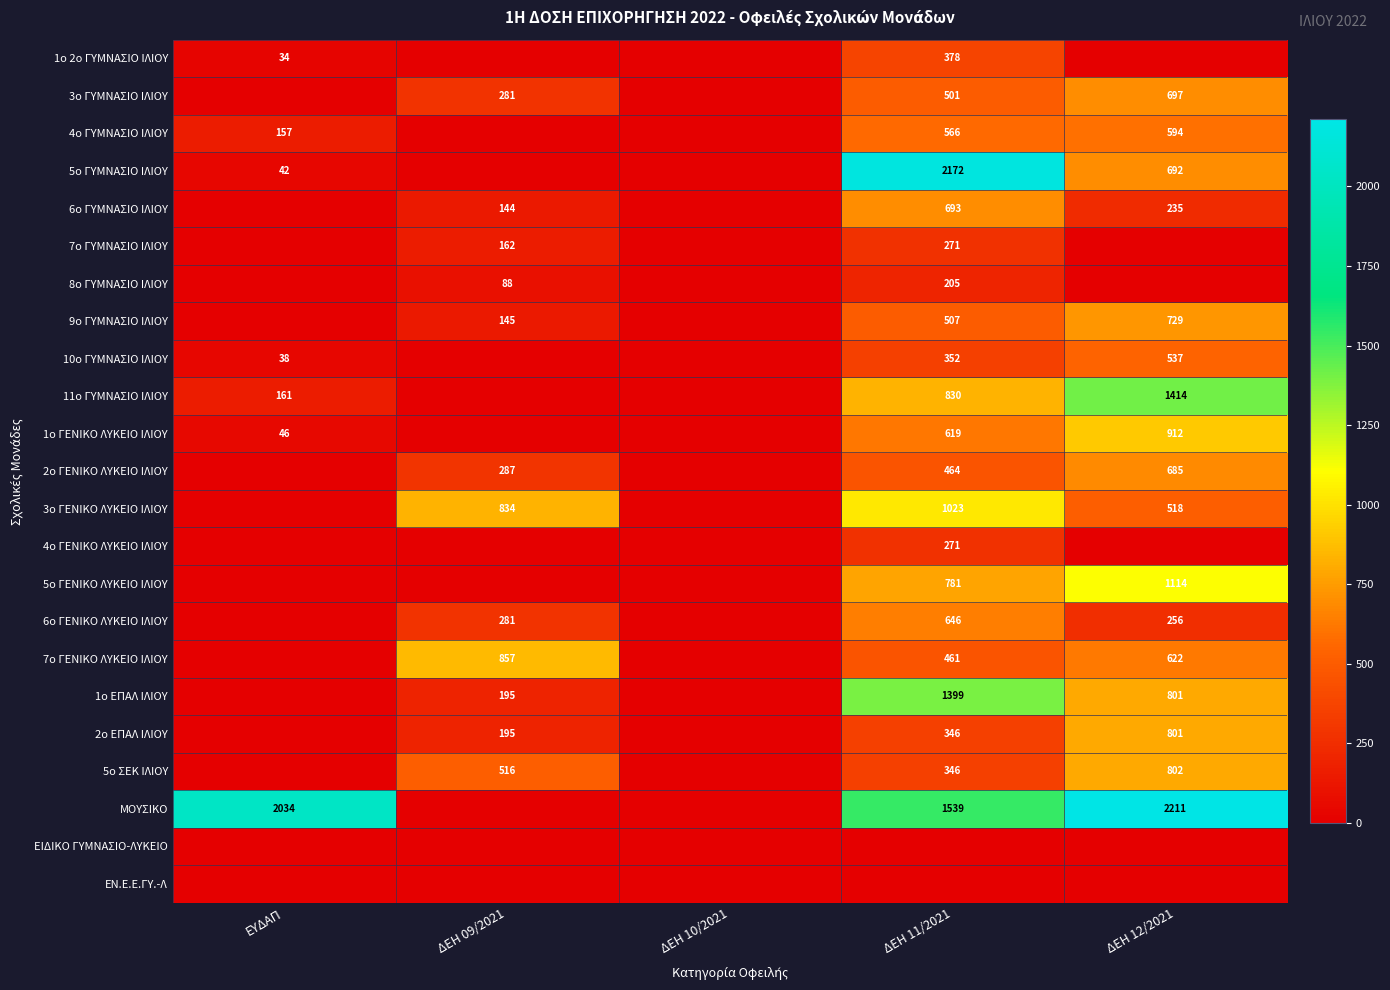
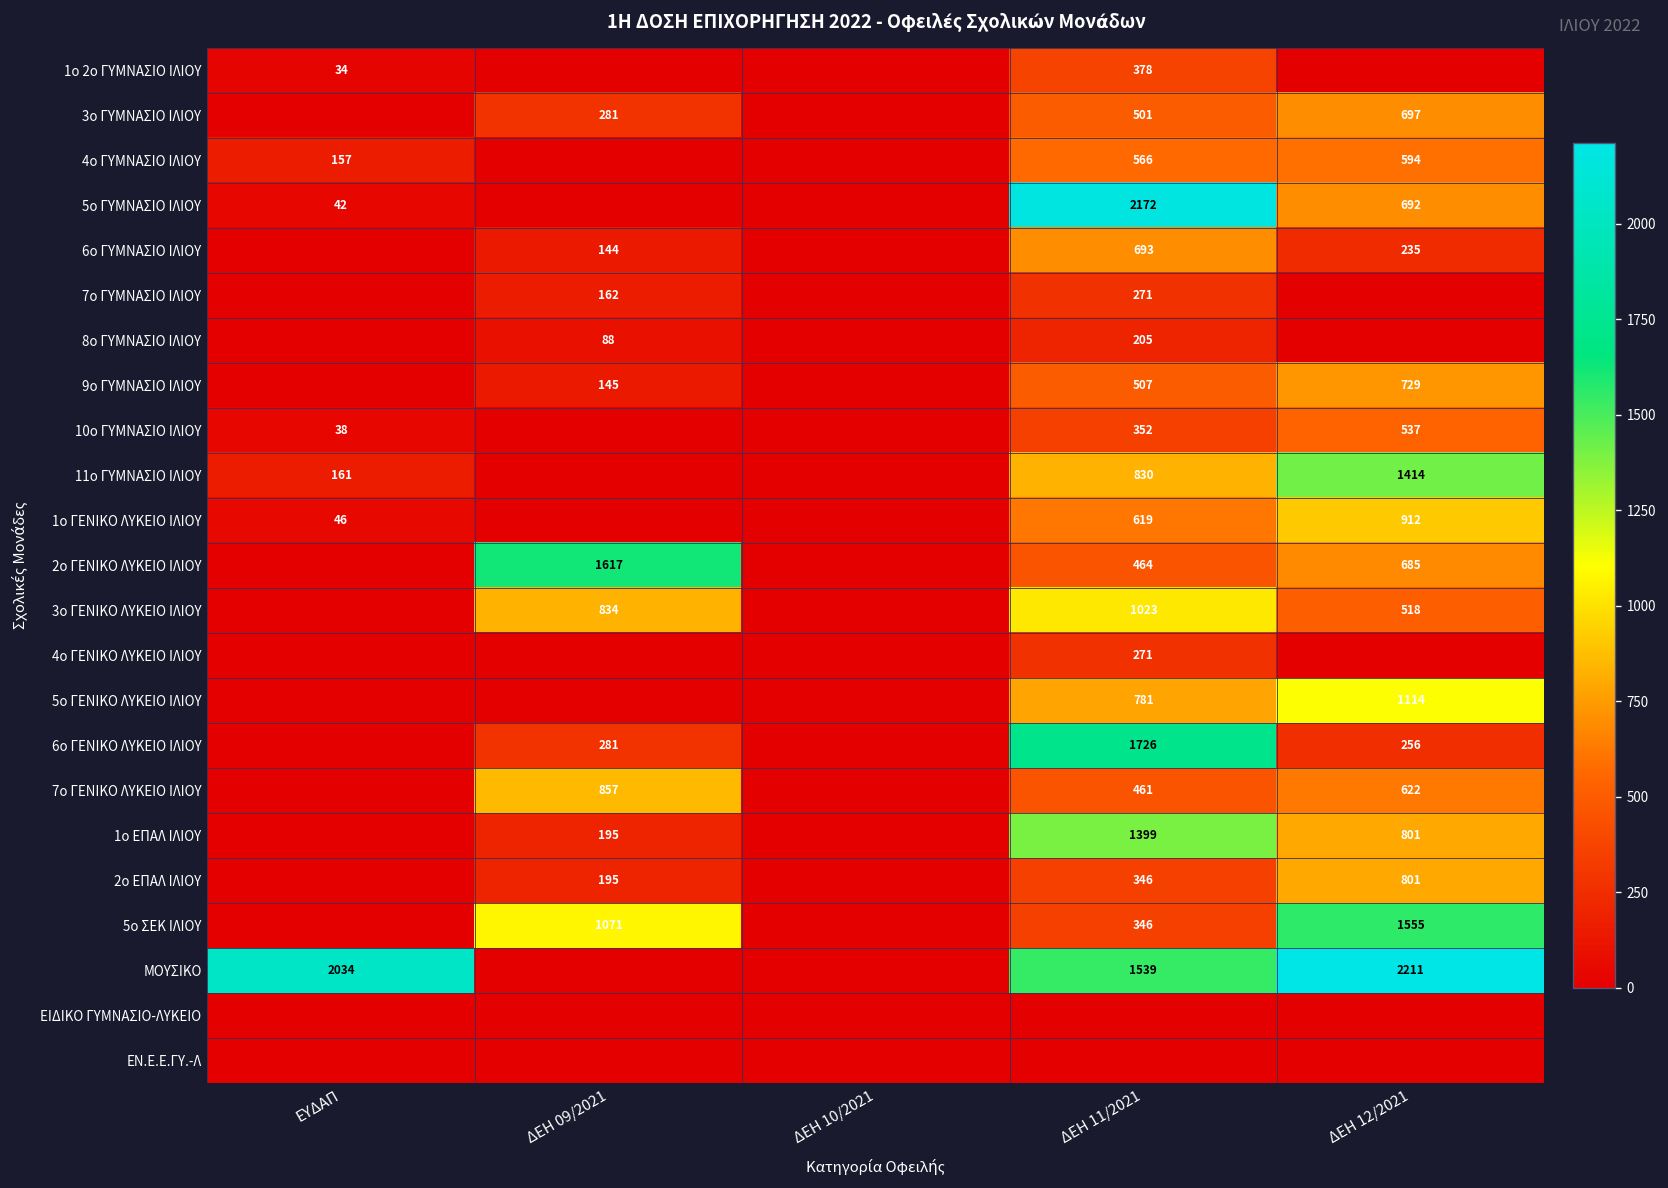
  {
    "1ο 2ο ΓΥΜΝΑΣΙΟ ΙΛΙΟΥ": {
      "ΕΥΔΑΠ": 34,
      "ΔΕΗ 11/2021": 378
    },
    "3ο ΓΥΜΝΑΣΙΟ ΙΛΙΟΥ": {
      "ΔΕΗ 09/2021": 281,
      "ΔΕΗ 11/2021": 501,
      "ΔΕΗ 12/2021": 697
    },
    "4ο ΓΥΜΝΑΣΙΟ ΙΛΙΟΥ": {
      "ΕΥΔΑΠ": 157,
      "ΔΕΗ 11/2021": 566,
      "ΔΕΗ 12/2021": 594
    },
    "5ο ΓΥΜΝΑΣΙΟ ΙΛΙΟΥ": {
      "ΕΥΔΑΠ": 42,
      "ΔΕΗ 11/2021": 2172,
      "ΔΕΗ 12/2021": 692
    },
    "6ο ΓΥΜΝΑΣΙΟ ΙΛΙΟΥ": {
      "ΔΕΗ 09/2021": 144,
      "ΔΕΗ 11/2021": 693,
      "ΔΕΗ 12/2021": 235
    },
    "7ο ΓΥΜΝΑΣΙΟ ΙΛΙΟΥ": {
      "ΔΕΗ 09/2021": 162,
      "ΔΕΗ 11/2021": 271
    },
    "8ο ΓΥΜΝΑΣΙΟ ΙΛΙΟΥ": {
      "ΔΕΗ 09/2021": 88,
      "ΔΕΗ 11/2021": 205
    },
    "9ο ΓΥΜΝΑΣΙΟ ΙΛΙΟΥ": {
      "ΔΕΗ 09/2021": 145,
      "ΔΕΗ 11/2021": 507,
      "ΔΕΗ 12/2021": 729
    },
    "10ο ΓΥΜΝΑΣΙΟ ΙΛΙΟΥ": {
      "ΕΥΔΑΠ": 38,
      "ΔΕΗ 11/2021": 352,
      "ΔΕΗ 12/2021": 537
    },
    "11ο ΓΥΜΝΑΣΙΟ ΙΛΙΟΥ": {
      "ΕΥΔΑΠ": 161,
      "ΔΕΗ 11/2021": 830,
      "ΔΕΗ 12/2021": 1414
    },
    "1ο ΓΕΝΙΚΟ ΛΥΚΕΙΟ ΙΛΙΟΥ": {
      "ΕΥΔΑΠ": 46,
      "ΔΕΗ 11/2021": 619,
      "ΔΕΗ 12/2021": 912
    },
    "2ο ΓΕΝΙΚΟ ΛΥΚΕΙΟ ΙΛΙΟΥ": {
-     "ΔΕΗ 09/2021": 287,
+     "ΔΕΗ 09/2021": 1617,
      "ΔΕΗ 11/2021": 464,
      "ΔΕΗ 12/2021": 685
    },
    "3ο ΓΕΝΙΚΟ ΛΥΚΕΙΟ ΙΛΙΟΥ": {
      "ΔΕΗ 09/2021": 834,
      "ΔΕΗ 11/2021": 1023,
      "ΔΕΗ 12/2021": 518
    },
    "4ο ΓΕΝΙΚΟ ΛΥΚΕΙΟ ΙΛΙΟΥ": {
      "ΔΕΗ 11/2021": 271
    },
    "5ο ΓΕΝΙΚΟ ΛΥΚΕΙΟ ΙΛΙΟΥ": {
      "ΔΕΗ 11/2021": 781,
      "ΔΕΗ 12/2021": 1114
    },
    "6ο ΓΕΝΙΚΟ ΛΥΚΕΙΟ ΙΛΙΟΥ": {
      "ΔΕΗ 09/2021": 281,
-     "ΔΕΗ 11/2021": 646,
+     "ΔΕΗ 11/2021": 1726,
      "ΔΕΗ 12/2021": 256
    },
    "7ο ΓΕΝΙΚΟ ΛΥΚΕΙΟ ΙΛΙΟΥ": {
      "ΔΕΗ 09/2021": 857,
      "ΔΕΗ 11/2021": 461,
      "ΔΕΗ 12/2021": 622
    },
    "1ο ΕΠΑΛ ΙΛΙΟΥ": {
      "ΔΕΗ 09/2021": 195,
      "ΔΕΗ 11/2021": 1399,
      "ΔΕΗ 12/2021": 801
    },
    "2ο ΕΠΑΛ ΙΛΙΟΥ": {
      "ΔΕΗ 09/2021": 195,
      "ΔΕΗ 11/2021": 346,
      "ΔΕΗ 12/2021": 801
    },
    "5ο ΣΕΚ ΙΛΙΟΥ": {
-     "ΔΕΗ 09/2021": 516,
+     "ΔΕΗ 09/2021": 1071,
      "ΔΕΗ 11/2021": 346,
-     "ΔΕΗ 12/2021": 802
+     "ΔΕΗ 12/2021": 1555
    },
    "ΜΟΥΣΙΚΟ": {
      "ΕΥΔΑΠ": 2034,
      "ΔΕΗ 11/2021": 1539,
      "ΔΕΗ 12/2021": 2211
    }
  }
